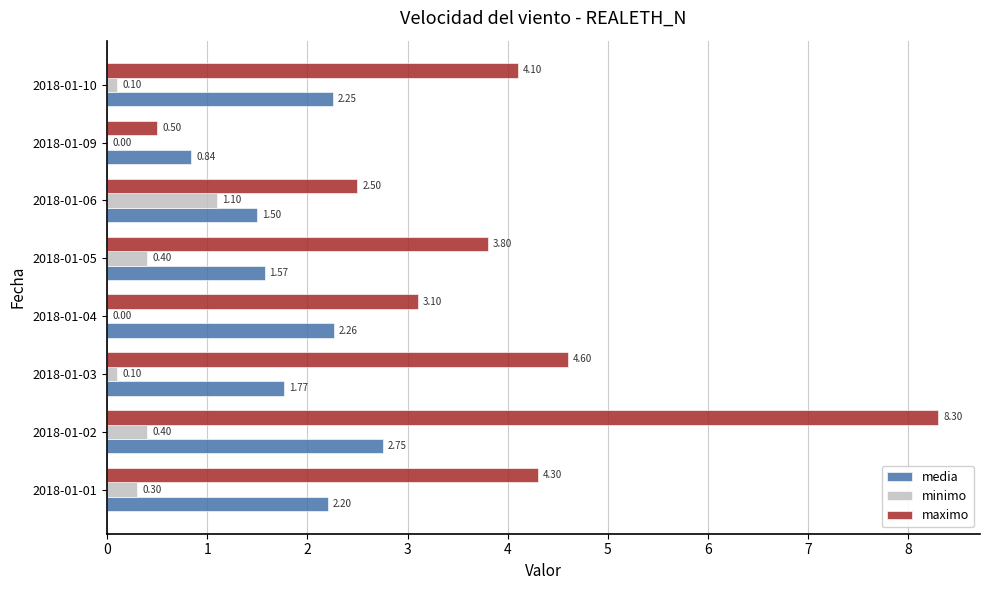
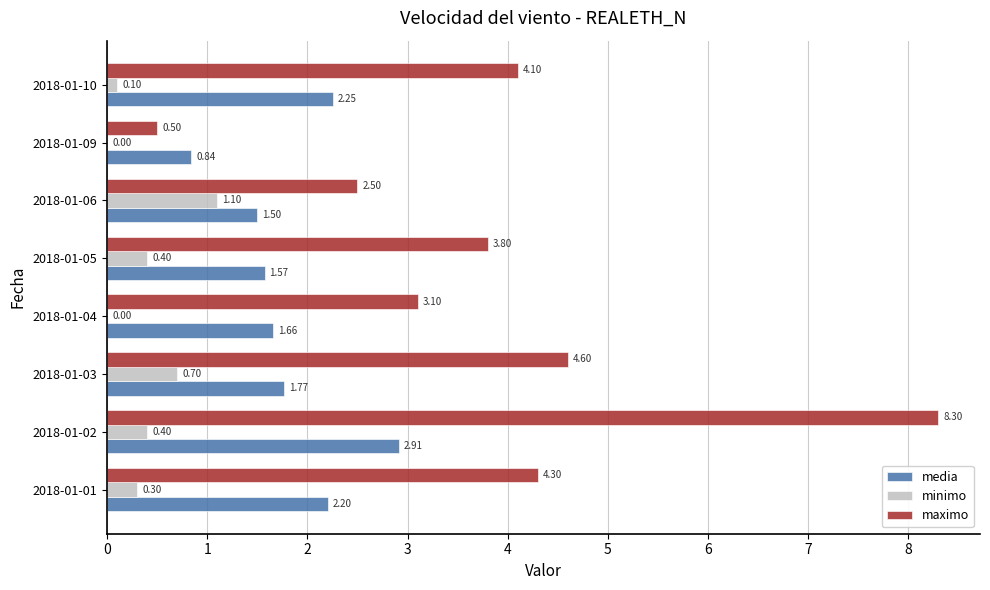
  {
    "media": {
      "2018-01-10": 2.25,
      "2018-01-09": 0.84,
      "2018-01-06": 1.50,
      "2018-01-05": 1.57,
-     "2018-01-04": 2.26,
+     "2018-01-04": 1.66,
      "2018-01-03": 1.77,
-     "2018-01-02": 2.75,
+     "2018-01-02": 2.91,
      "2018-01-01": 2.20
    },
    "minimo": {
      "2018-01-10": 0.10,
      "2018-01-09": 0.00,
      "2018-01-06": 1.10,
      "2018-01-05": 0.40,
      "2018-01-04": 0.00,
-     "2018-01-03": 0.10,
+     "2018-01-03": 0.70,
      "2018-01-02": 0.40,
      "2018-01-01": 0.30
    },
    "maximo": {
      "2018-01-10": 4.10,
      "2018-01-09": 0.50,
      "2018-01-06": 2.50,
      "2018-01-05": 3.80,
      "2018-01-04": 3.10,
      "2018-01-03": 4.60,
      "2018-01-02": 8.30,
      "2018-01-01": 4.30
    }
  }
